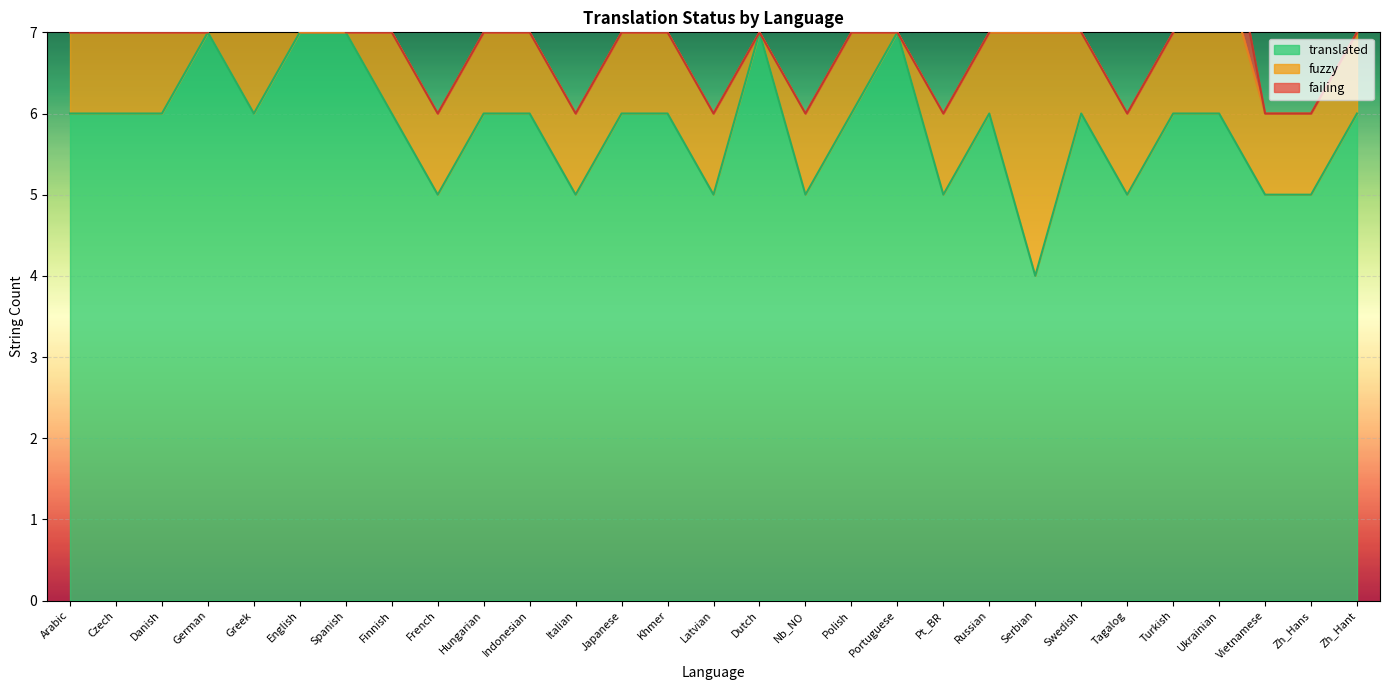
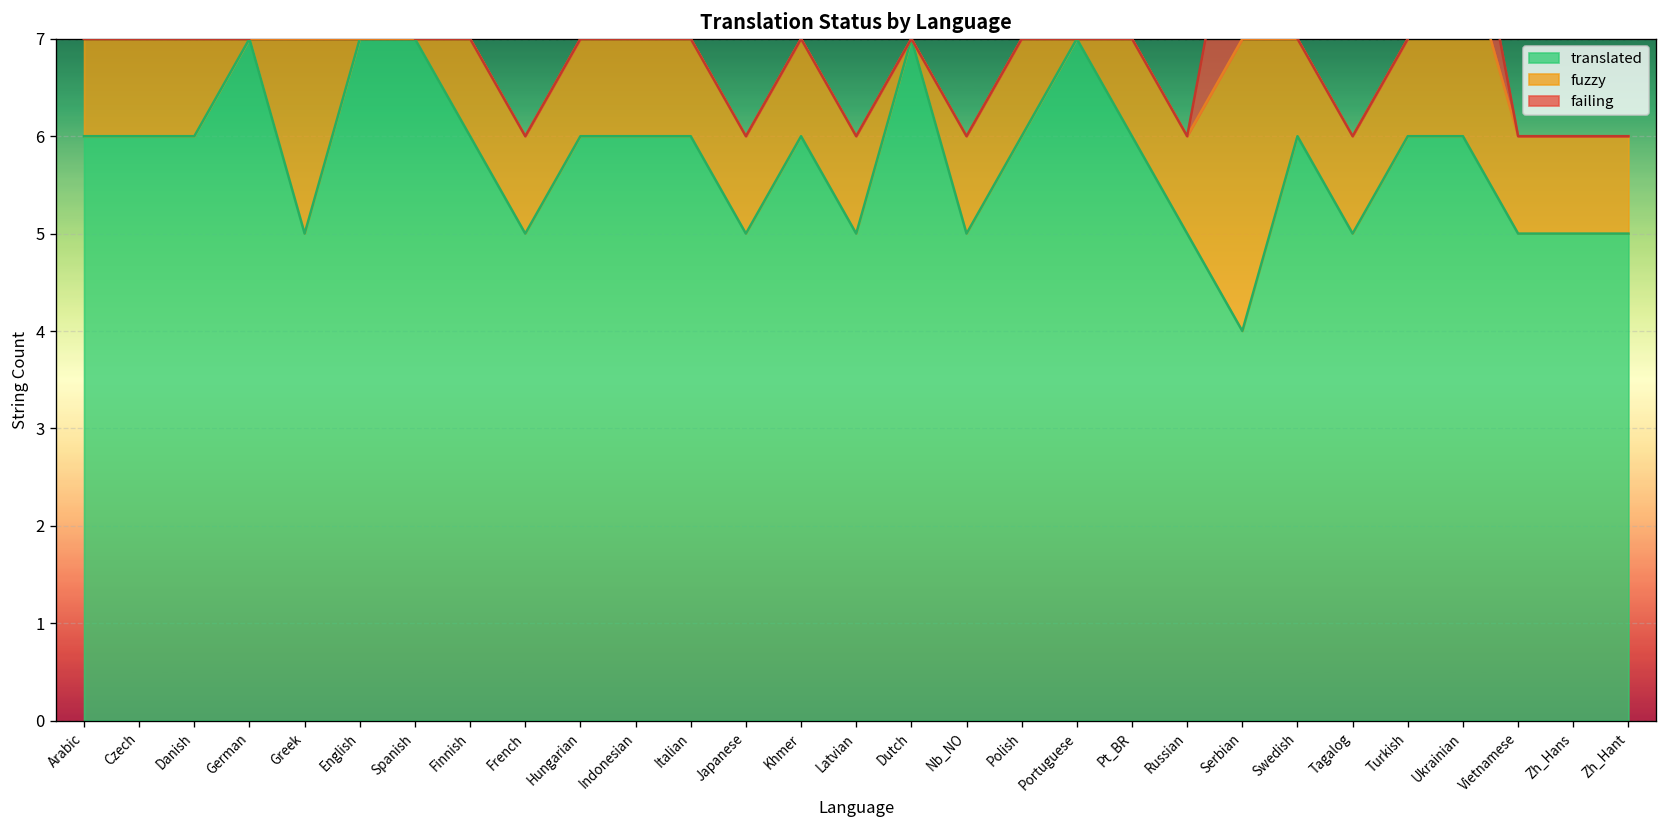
  {
    "translated": {
      "Arabic": 6,
      "Czech": 6,
      "Danish": 6,
-     "Greek": 6,
+     "Greek": 5,
      "Finnish": 6,
      "French": 5,
      "Hungarian": 6,
      "Indonesian": 6,
-     "Italian": 5,
-     "Japanese": 6,
+     "Italian": 6,
+     "Japanese": 5,
      "Khmer": 6,
      "Latvian": 5,
      "Nb_NO": 5,
      "Polish": 6,
-     "Pt_BR": 5,
-     "Russian": 6,
+     "Pt_BR": 6,
+     "Russian": 5,
      "Serbian": 4,
      "Swedish": 6,
      "Tagalog": 5,
      "Turkish": 6,
      "Ukrainian": 6,
      "Vietnamese": 5,
      "Zh_Hans": 5,
-     "Zh_Hant": 6
+     "Zh_Hant": 5
    },
    "fuzzy": {
      "Serbian": 3
    }
  }
